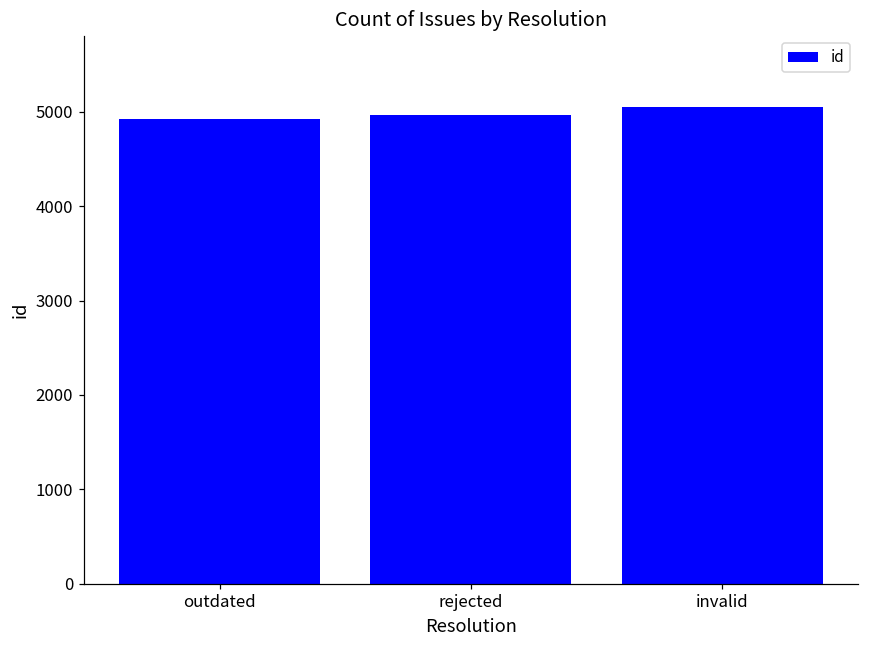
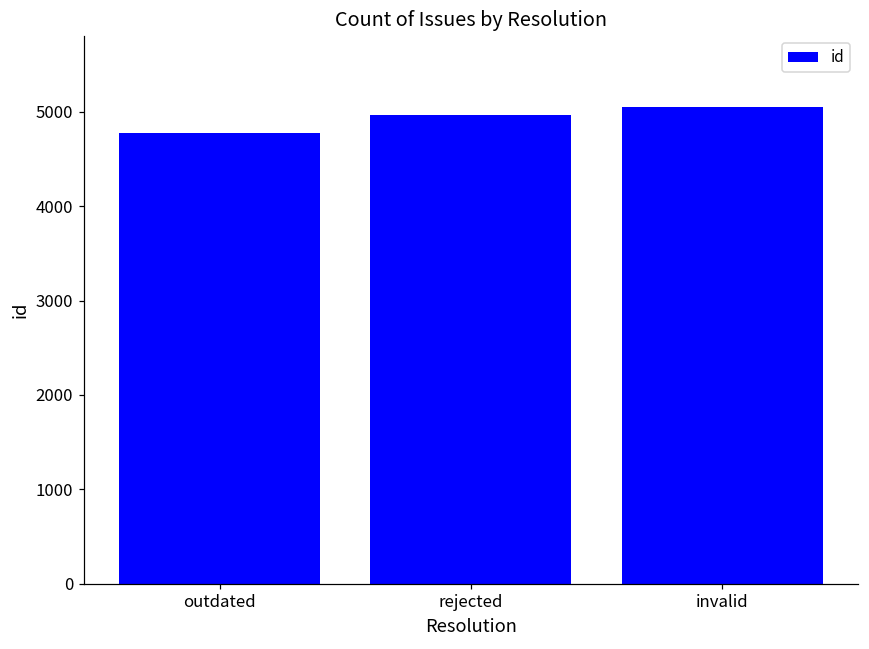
  {
-   "outdated": 4900,
+   "outdated": 4800,
    "rejected": 5000,
    "invalid": 5000
  }
